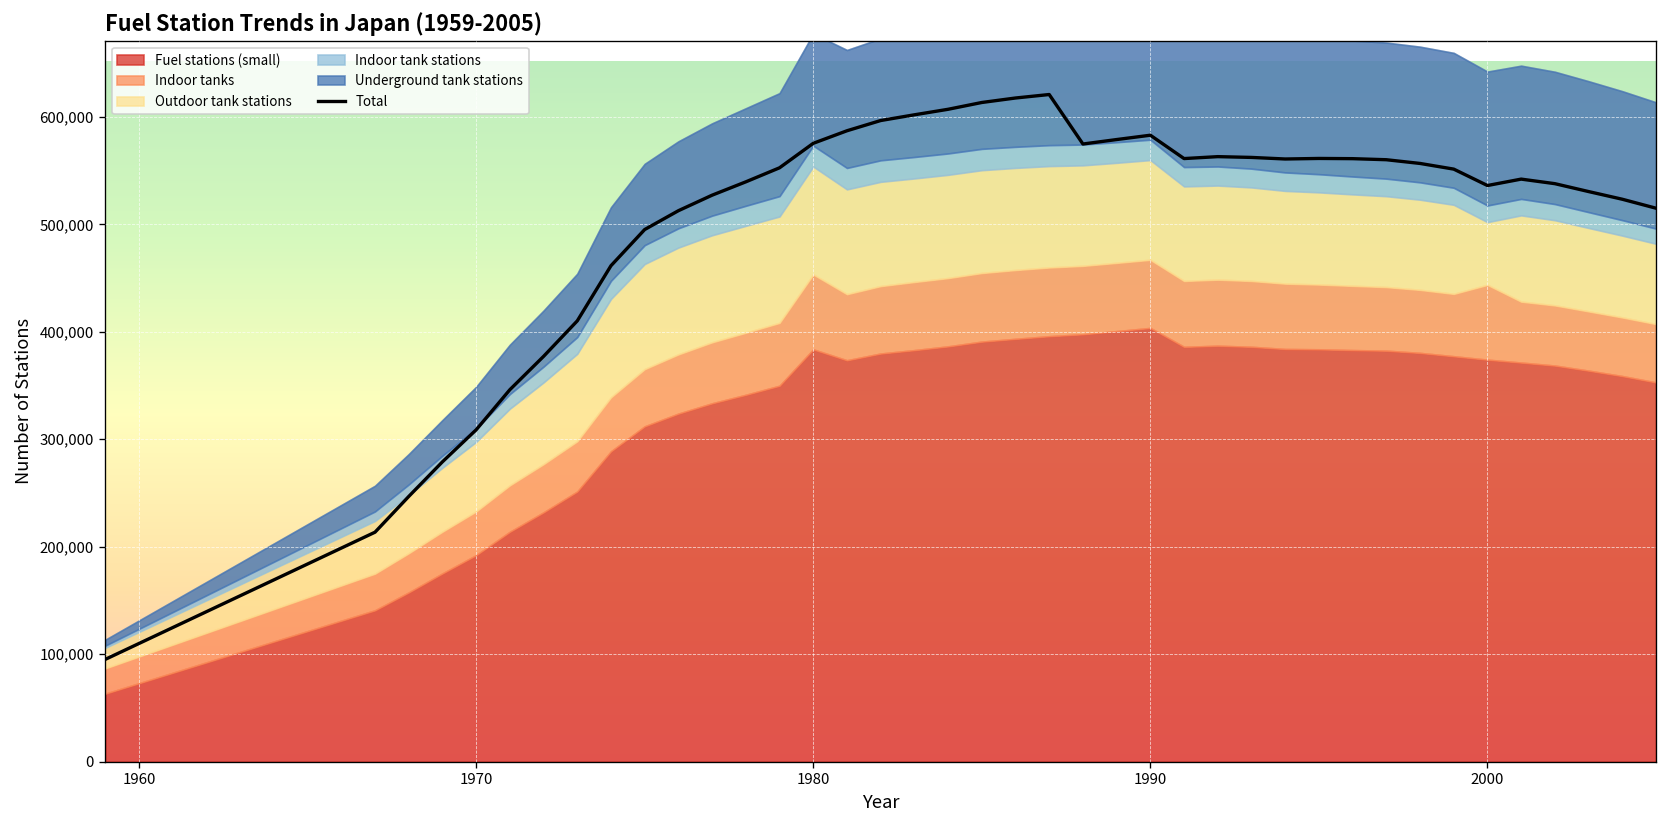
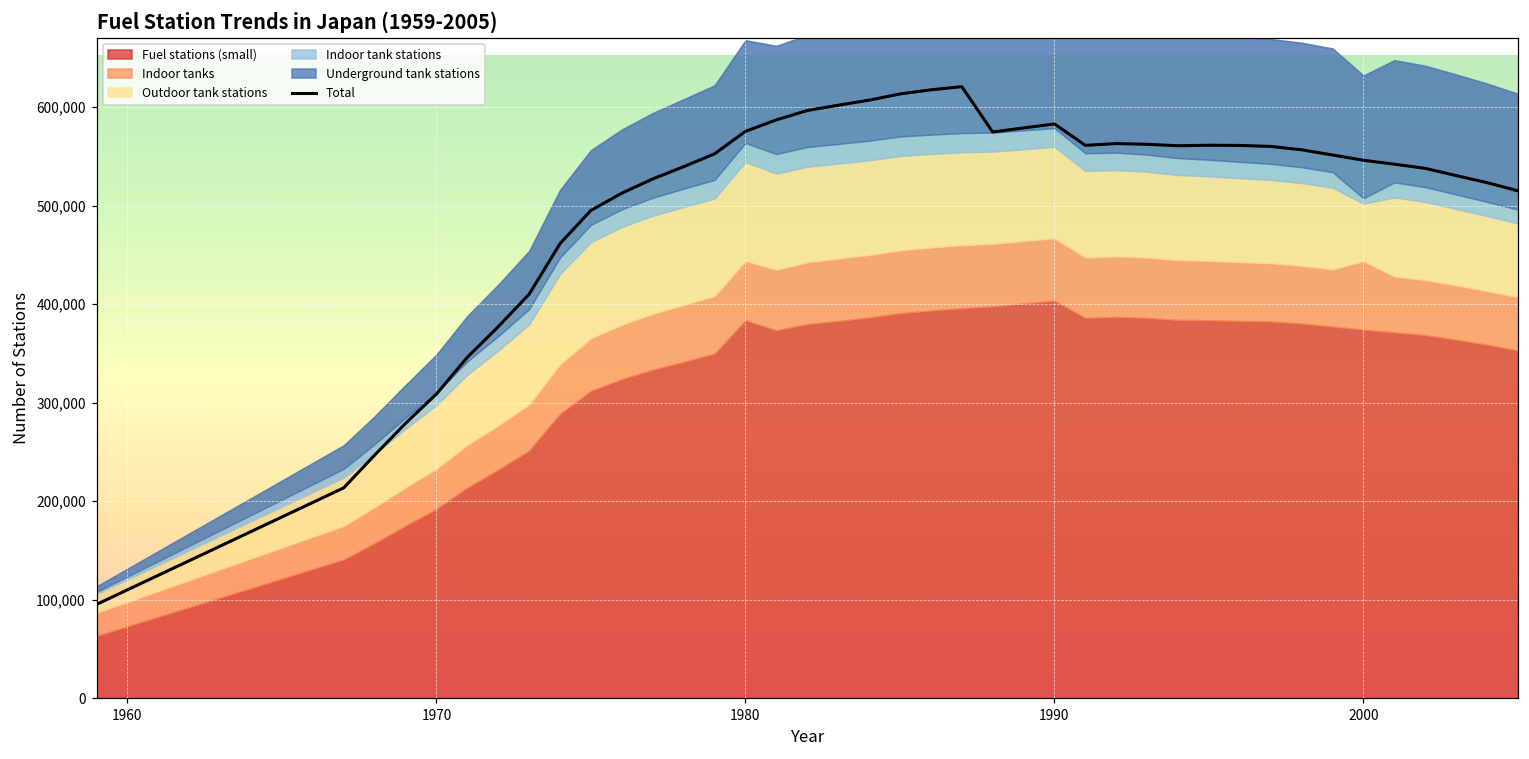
  {
    "Fuel stations (small)": {
      "1970": "190,000",
      "1980": "380,000",
      "1990": "400,000",
      "2000": "370,000"
    },
    "Total": {
      "1990": "580,000",
-     "2000": "540,000"
+     "2000": "550,000"
    },
    "Indoor tanks": {
      "1970": "40,000",
-     "1980": "70,000",
+     "1980": "60,000",
      "1990": "60,000",
      "2000": "70,000"
    },
    "Outdoor tank stations": {
      "1970": "60,000",
      "1980": "100,000",
      "1990": "90,000",
      "2000": "60,000"
    },
    "Indoor tank stations": {
      "1990": "20,000",
-     "2000": "20,000"
+     "2000": "10,000"
    },
    "Underground tank stations": {
      "1970": "40,000",
      "2000": "120,000"
    }
  }
